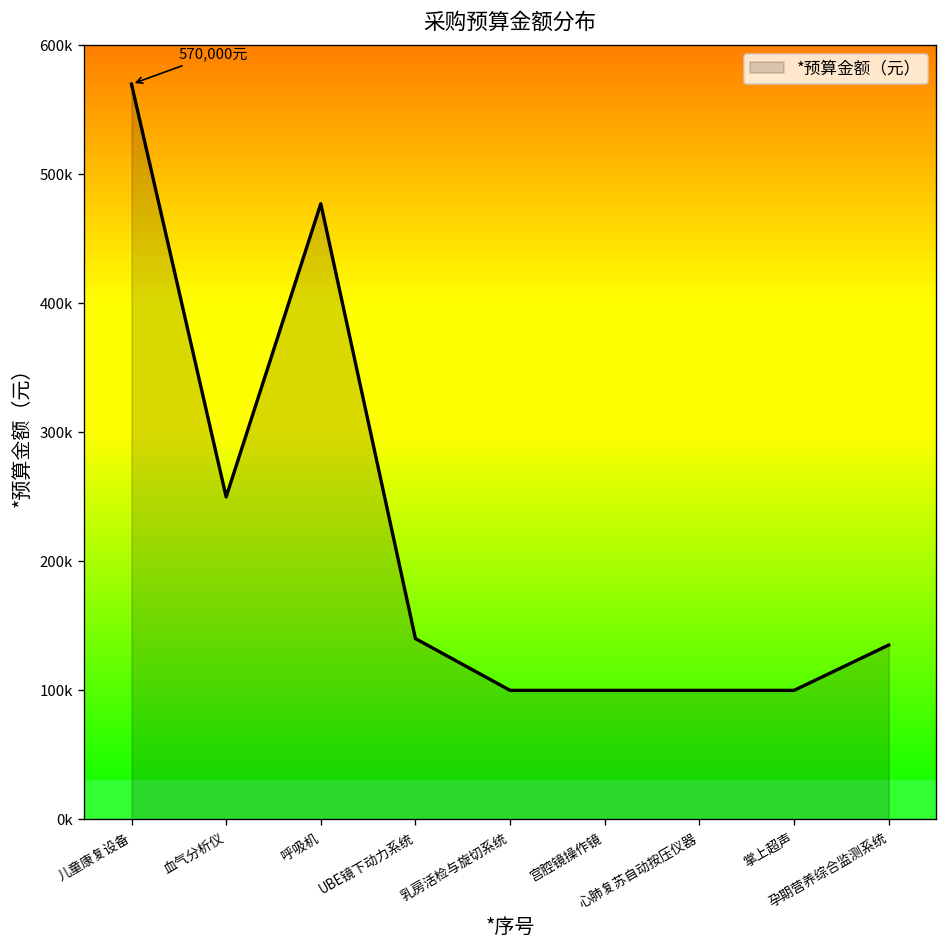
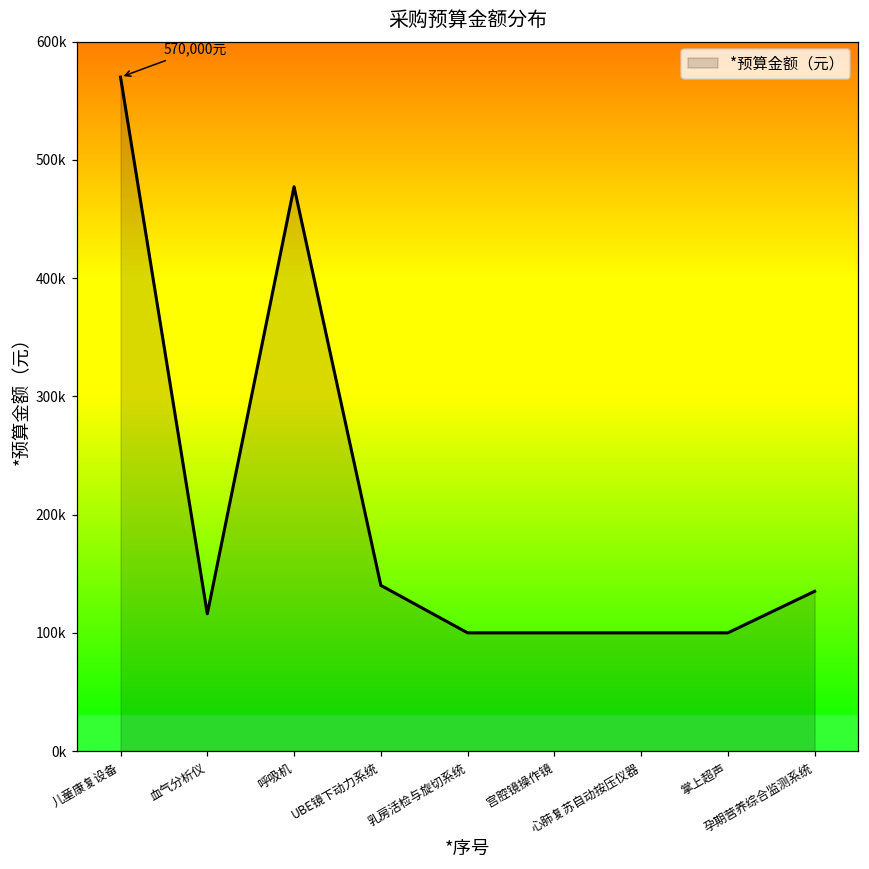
  {
-   "血气分析仪": 250000,
+   "血气分析仪": 116000,
    "呼吸机": 477000,
    "UBE镜下动力系统": 140000,
    "乳房活检与旋切系统": 100000,
    "宫腔镜操作镜": 100000,
    "心肺复苏自动按压仪器": 100000,
    "掌上超声": 100000,
    "孕期营养综合监测系统": 135000
  }
